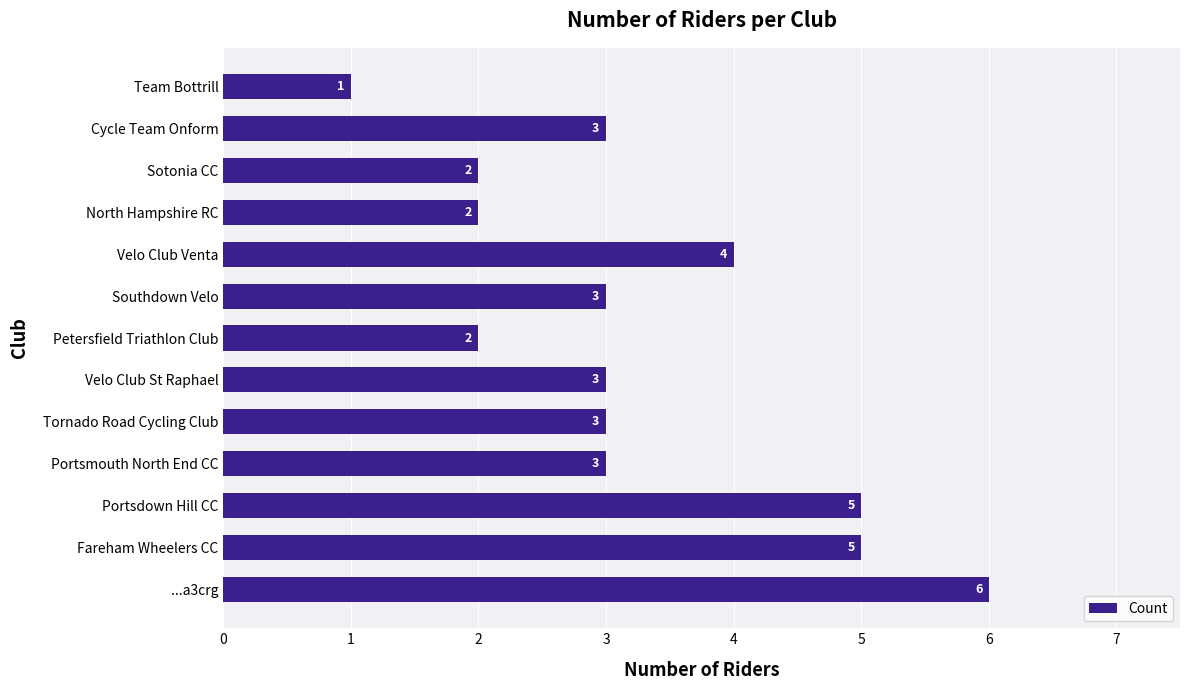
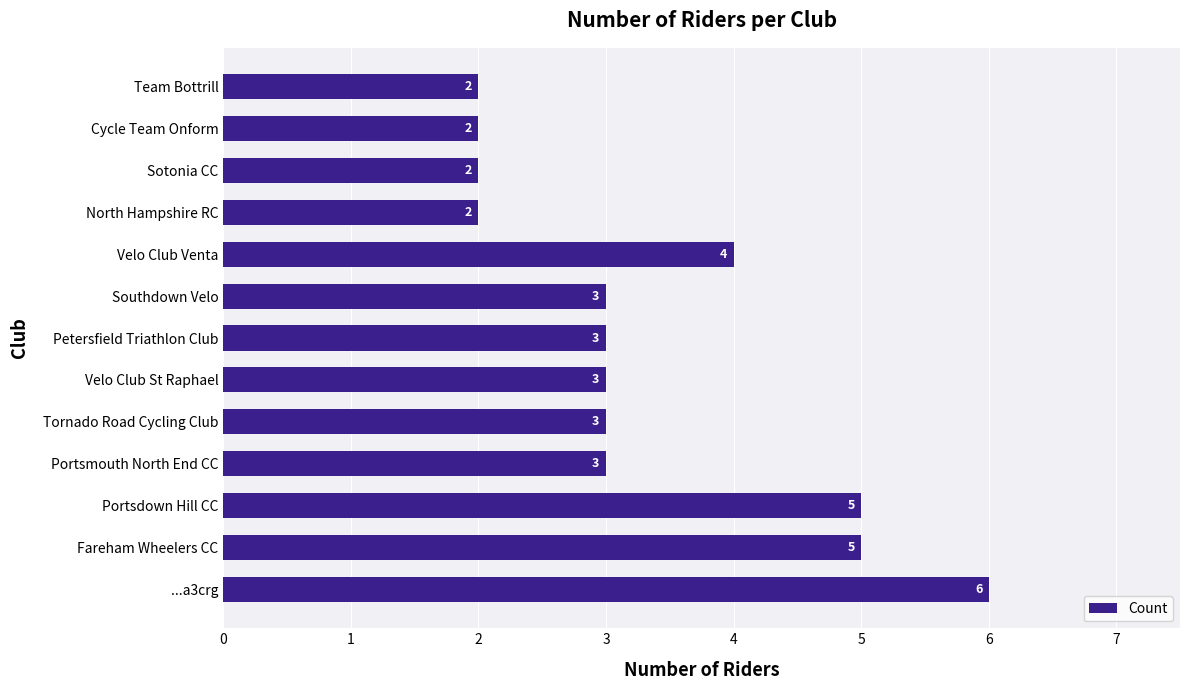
  {
-   "Team Bottrill": 1,
-   "Cycle Team Onform": 3,
+   "Team Bottrill": 2,
+   "Cycle Team Onform": 2,
    "Sotonia CC": 2,
    "North Hampshire RC": 2,
    "Velo Club Venta": 4,
    "Southdown Velo": 3,
-   "Petersfield Triathlon Club": 2,
+   "Petersfield Triathlon Club": 3,
    "Velo Club St Raphael": 3,
    "Tornado Road Cycling Club": 3,
    "Portsmouth North End CC": 3,
    "Portsdown Hill CC": 5,
    "Fareham Wheelers CC": 5,
    "...a3crg": 6
  }
